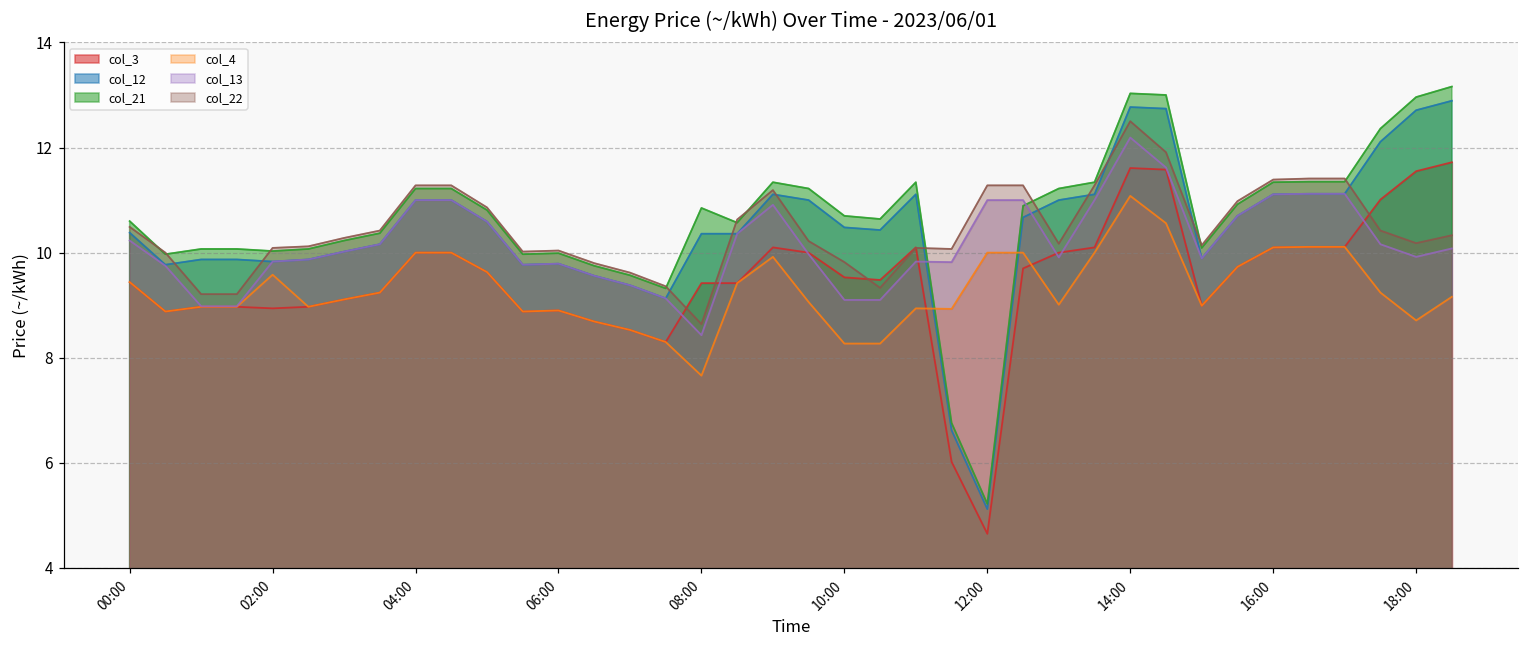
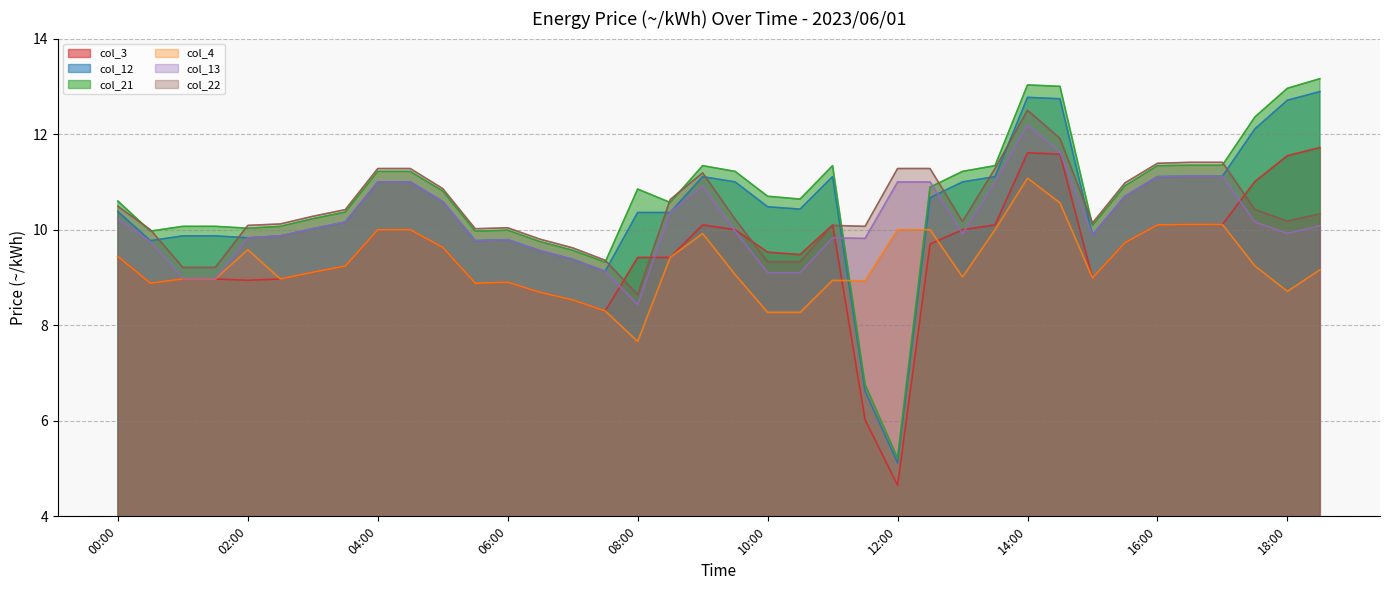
  {
    "col_3": {
      "02:00": 8.9,
      "08:00": 9.4,
      "10:00": 9.5,
      "12:00": 4.7,
      "14:00": 11.6,
      "18:00": 11.6
    },
    "col_12": {
      "00:00": 10.4,
      "08:00": 10.4,
      "10:00": 10.5,
      "12:00": 5.1,
      "14:00": 12.8,
      "18:00": 12.7
    },
    "col_21": {
      "00:00": 10.6,
      "02:00": 10.0,
      "04:00": 11.2,
      "08:00": 10.9,
      "10:00": 10.7,
      "12:00": 5.2,
      "14:00": 13.0,
      "18:00": 13.0
    },
    "col_4": {
      "02:00": 9.6,
      "08:00": 7.7,
      "10:00": 8.3,
      "12:00": 10.0,
      "14:00": 11.1,
      "18:00": 8.7
    },
    "col_13": {
      "00:00": 10.2,
      "08:00": 8.4,
      "10:00": 9.1,
      "12:00": 11.0,
      "14:00": 12.2,
      "18:00": 9.9
    },
    "col_22": {
      "00:00": 10.5,
      "02:00": 10.1,
      "04:00": 11.3,
      "08:00": 8.6,
-     "10:00": 9.8,
+     "10:00": 9.3,
      "12:00": 11.3,
      "14:00": 12.5,
      "18:00": 10.2
    }
  }
